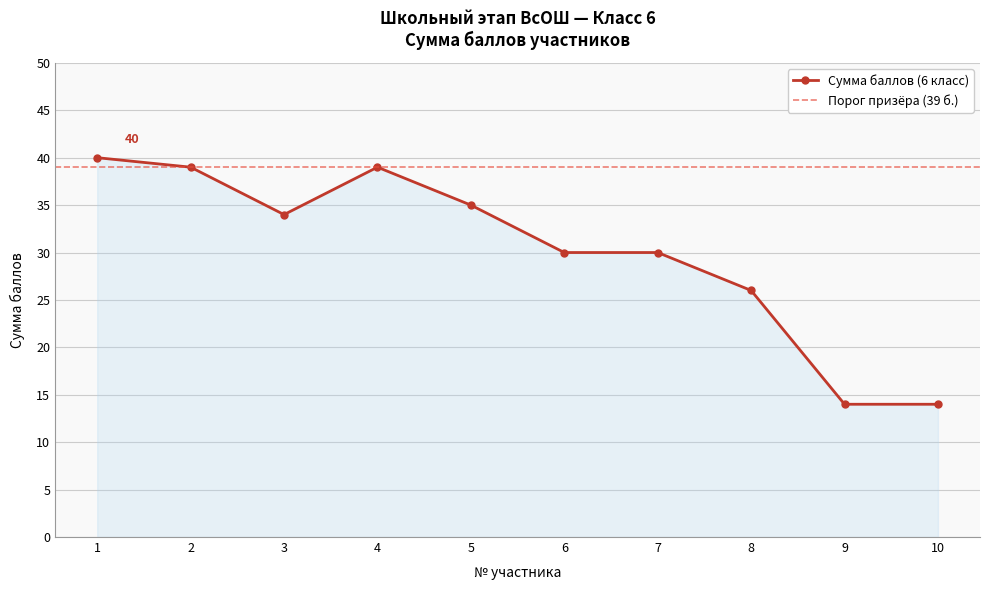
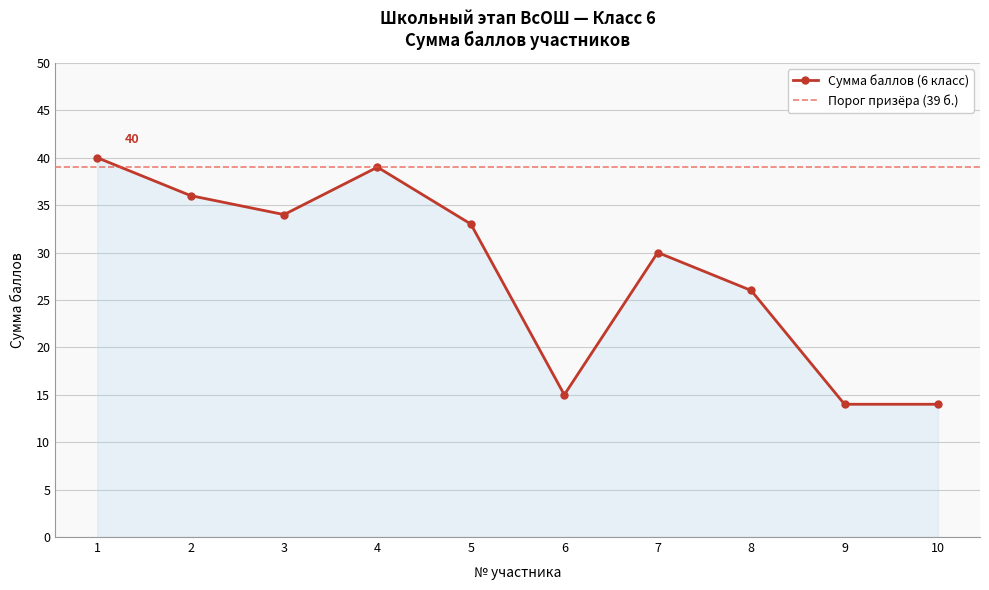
  {
-   "2": 39,
+   "2": 36,
    "3": 34,
    "4": 39,
-   "5": 35,
-   "6": 30,
+   "5": 33,
+   "6": 15,
    "7": 30,
    "8": 26,
    "9": 14,
    "10": 14
  }
